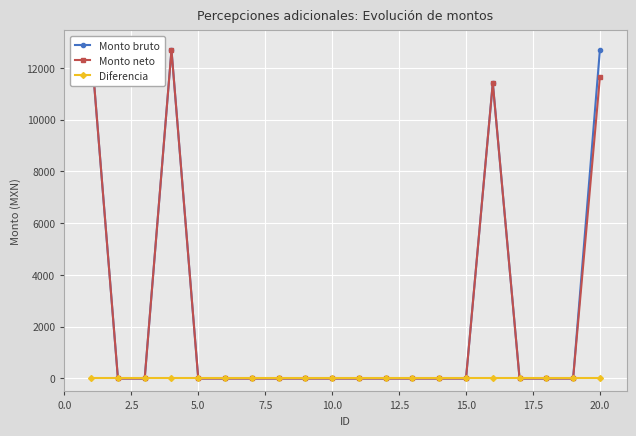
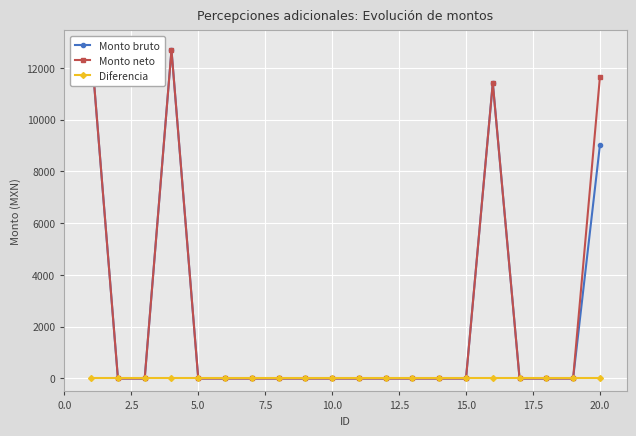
  {
    "Monto bruto": {
-     "20.0": 12700
+     "20.0": 9000
    },
    "Monto neto": {
      "20.0": 11600
    },
    "Diferencia": {
      "20.0": 0
    }
  }
